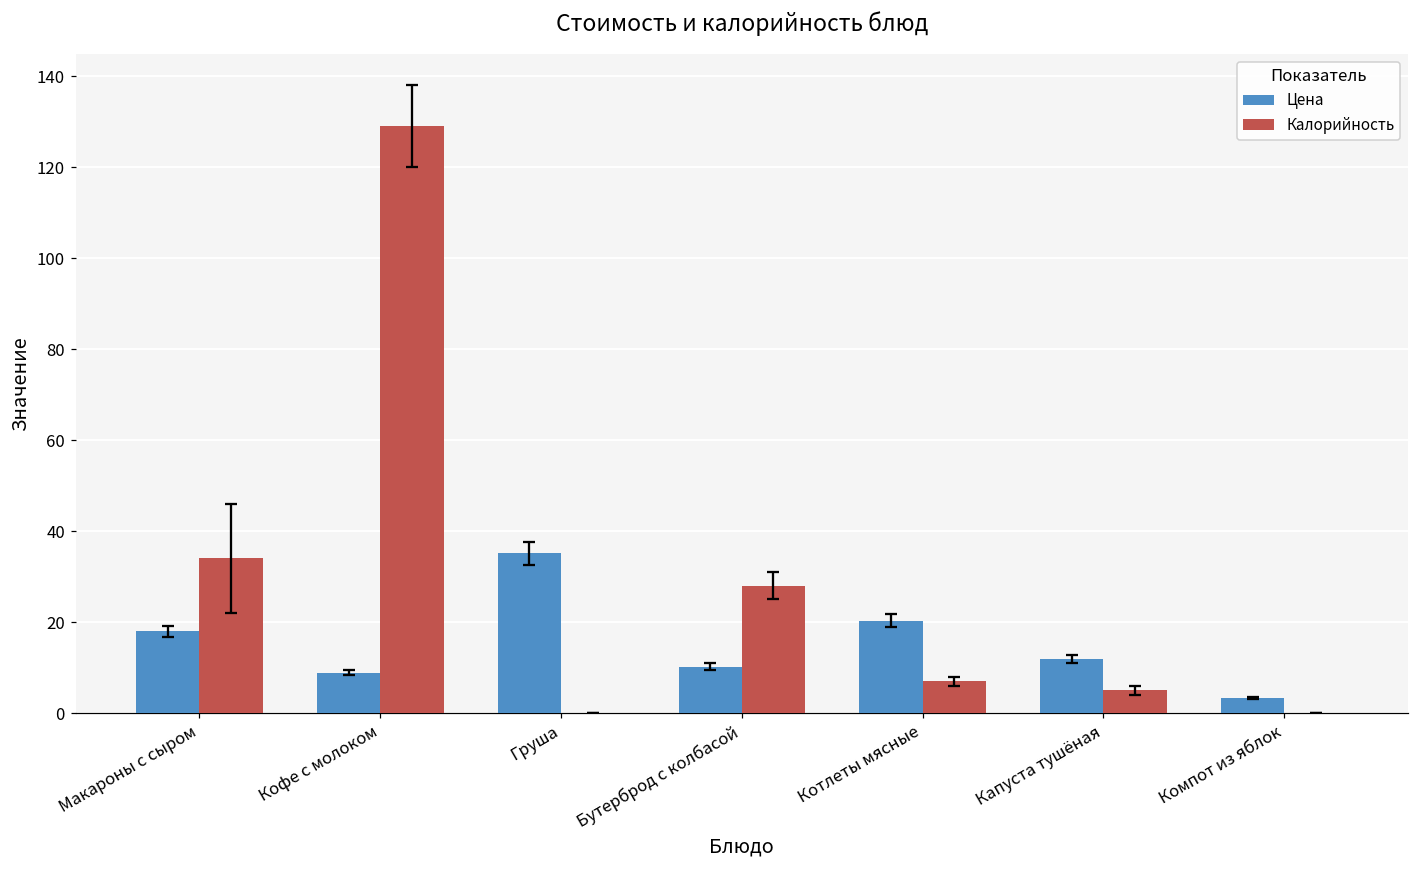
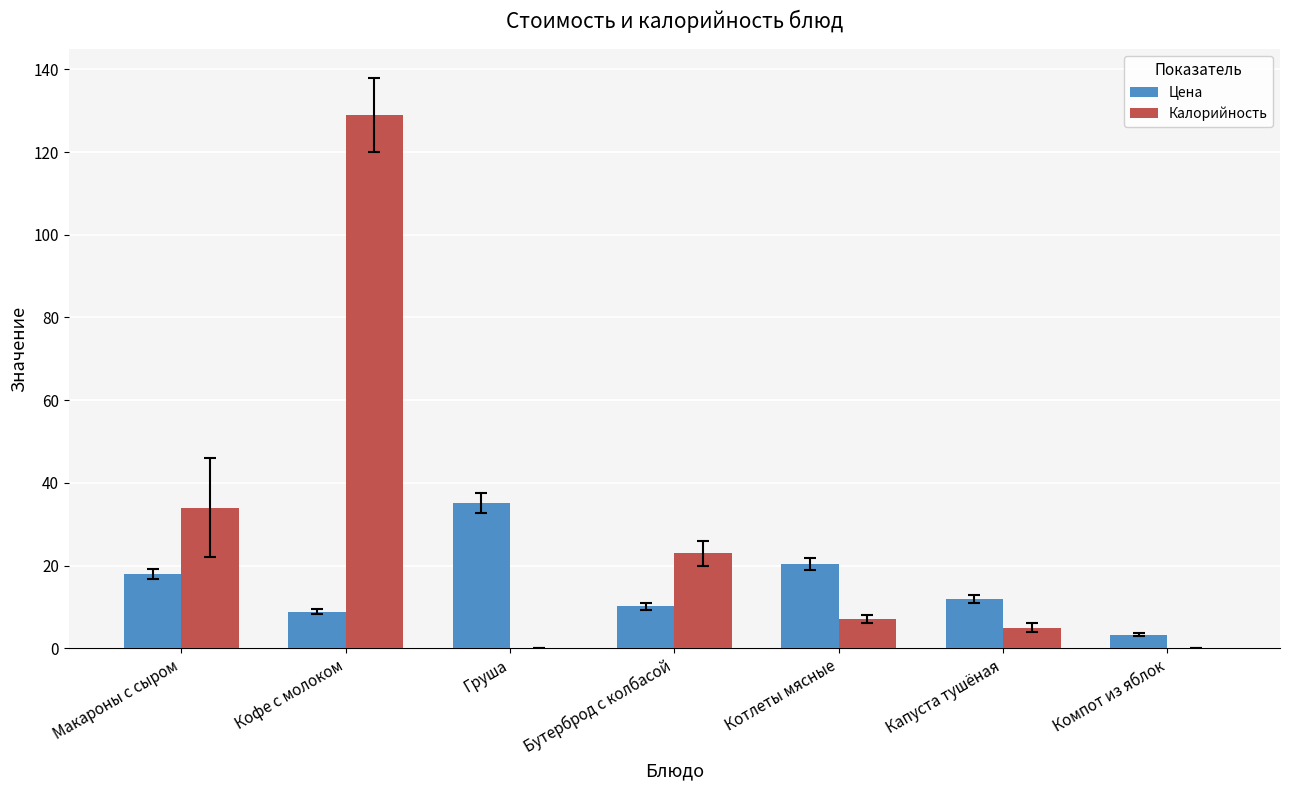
  {
    "Калорийность": {
      "Макароны с сыром": 34,
      "Кофе с молоком": 129,
      "Груша": 0,
-     "Бутерброд с колбасой": 28,
+     "Бутерброд с колбасой": 23,
      "Котлеты мясные": 7,
      "Капуста тушёная": 5,
      "Компот из яблок": 0
    }
  }
